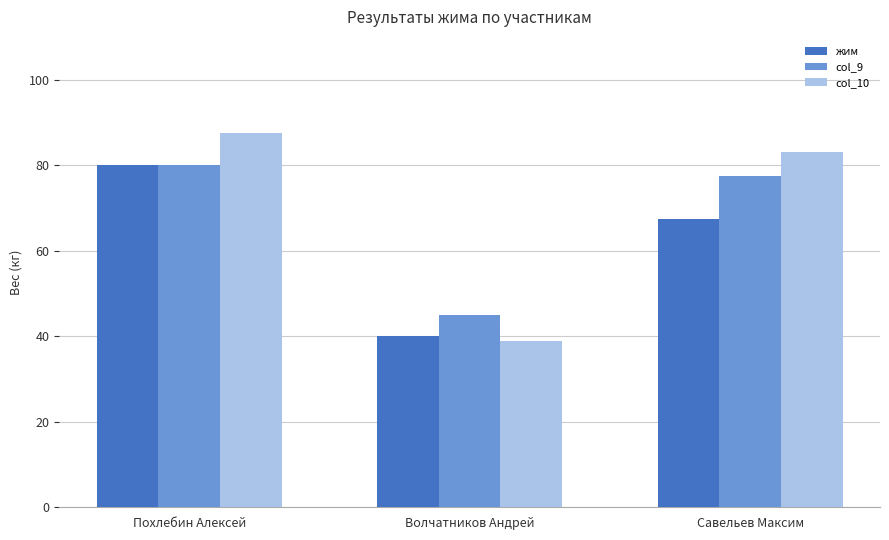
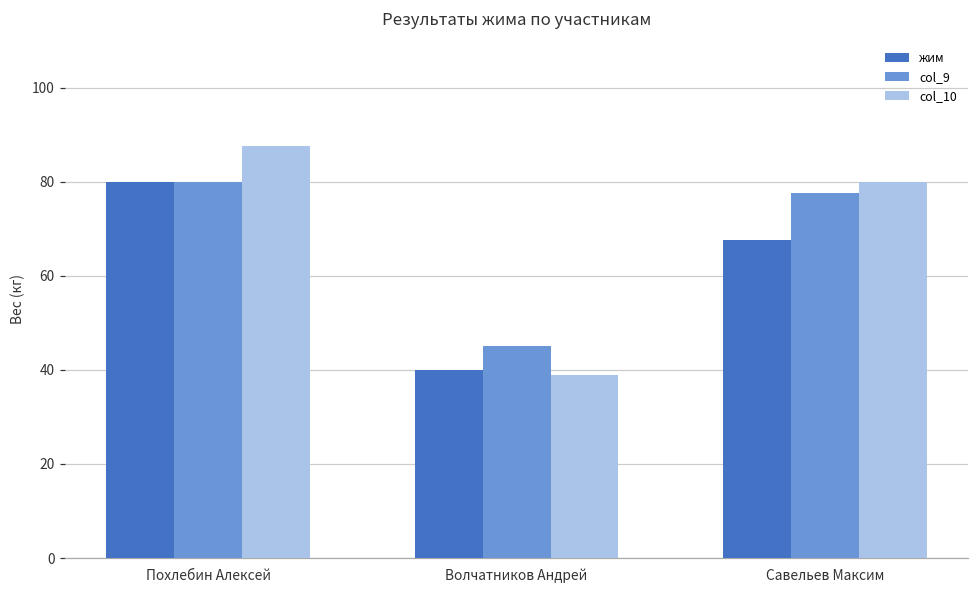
  {
    "col_10": {
      "Похлебин Алексей": 88,
      "Волчатников Андрей": 39,
-     "Савельев Максим": 83
+     "Савельев Максим": 80
    }
  }
